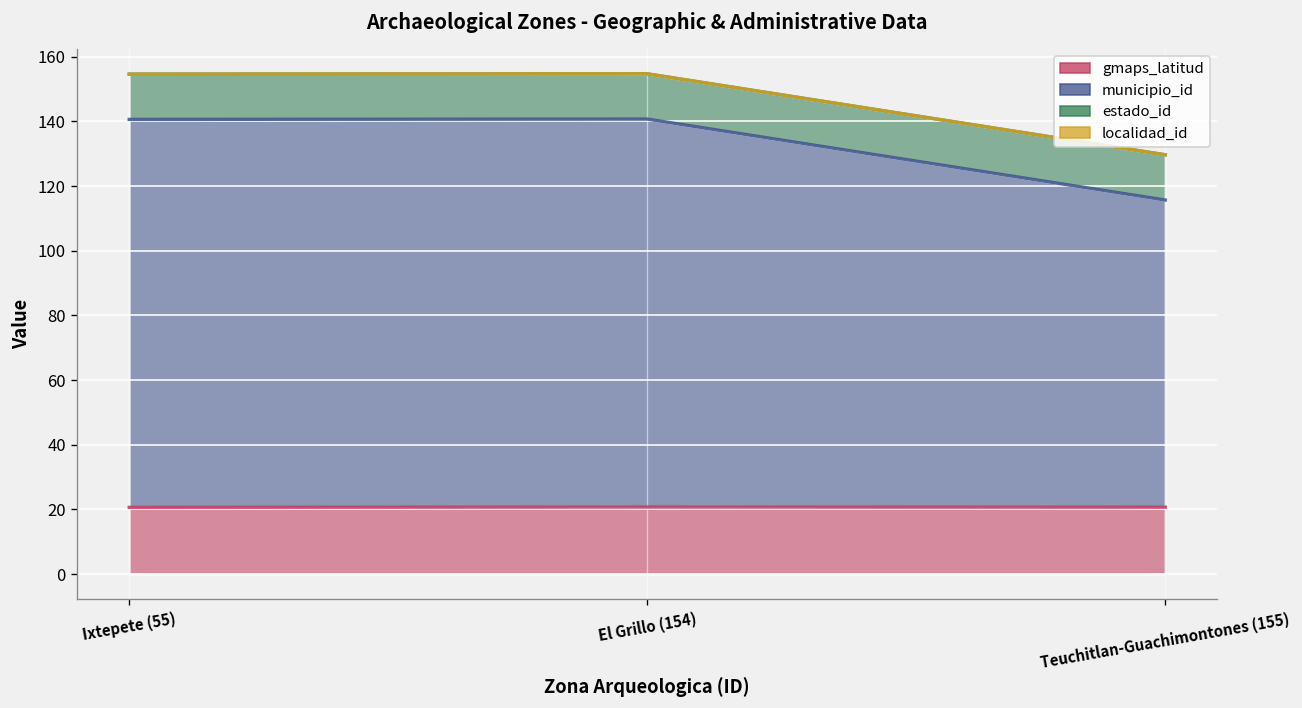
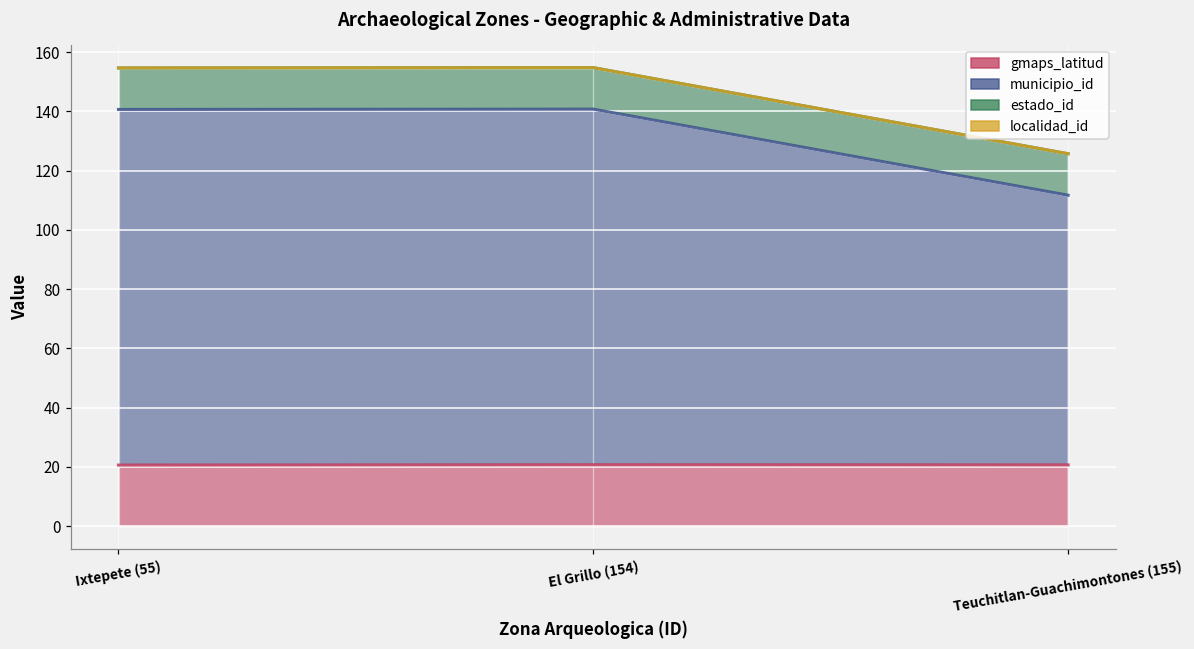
  {
    "gmaps_latitud": {
      "Ixtepete (55)": 21,
      "El Grillo (154)": 21,
      "Teuchitlan-Guachimontones (155)": 21
    },
    "municipio_id": {
      "Ixtepete (55)": 120,
      "El Grillo (154)": 120,
-     "Teuchitlan-Guachimontones (155)": 95
+     "Teuchitlan-Guachimontones (155)": 91
    }
  }
